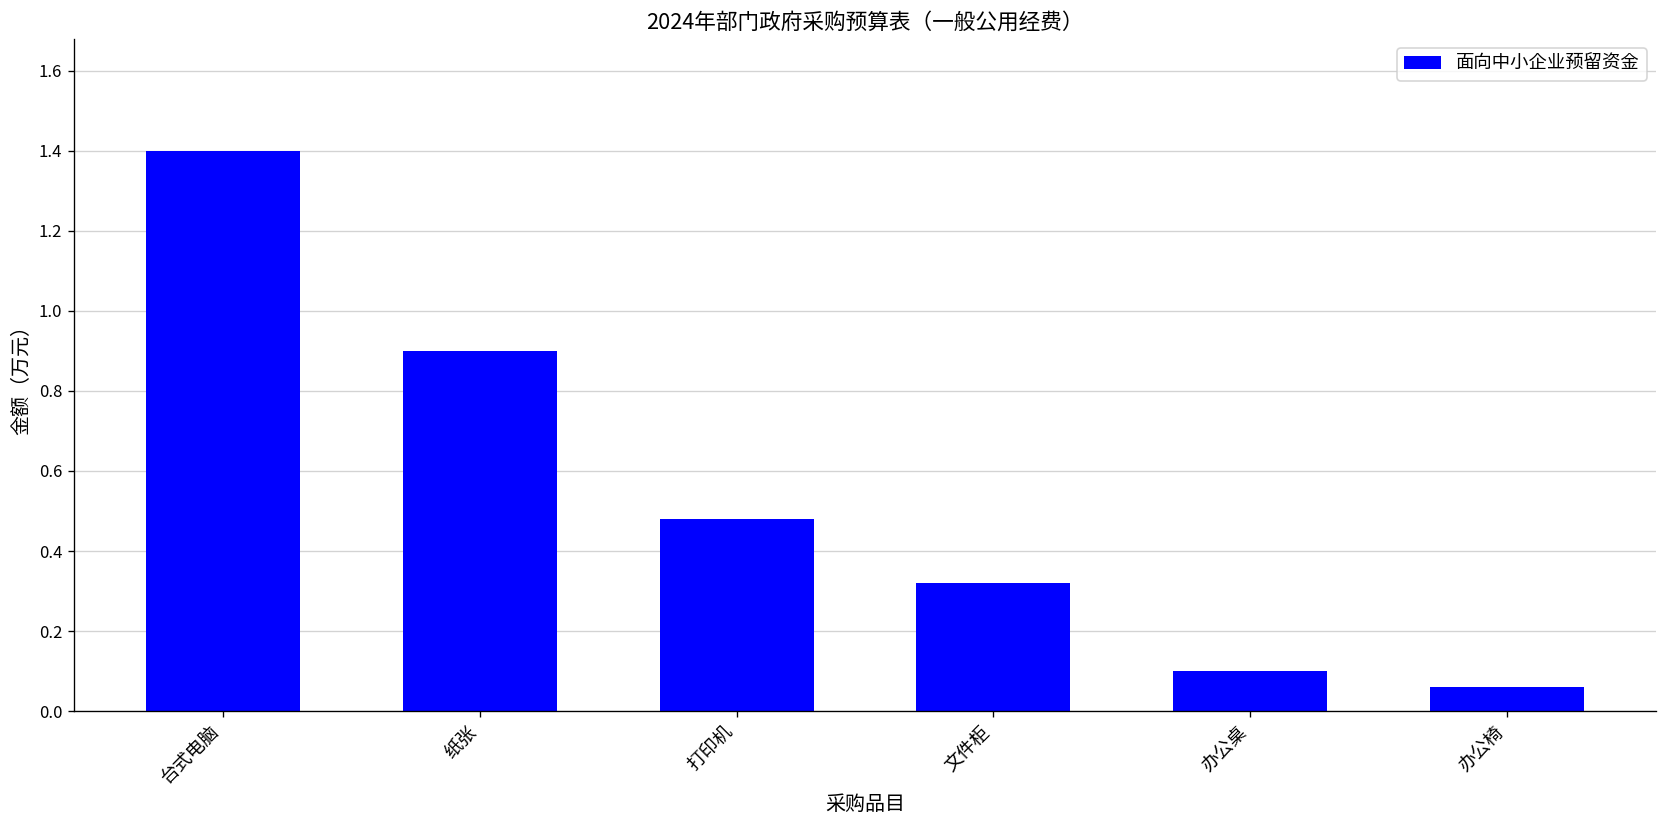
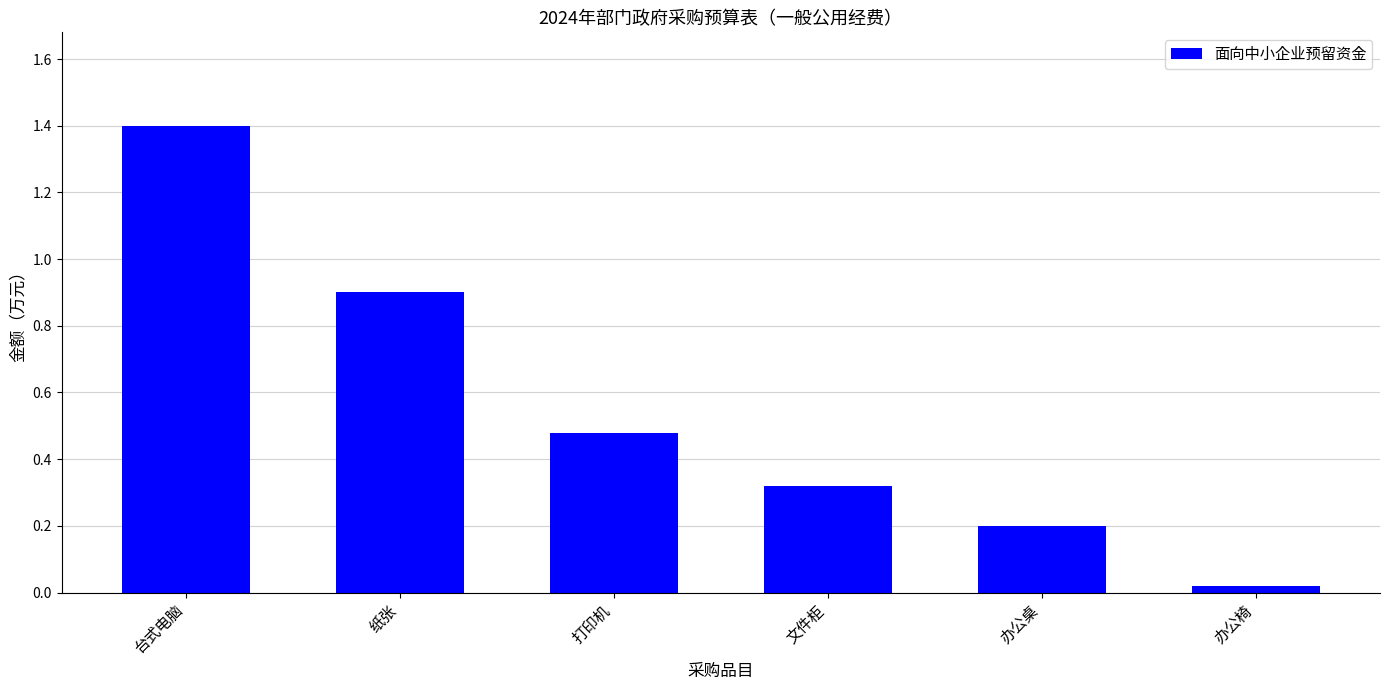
  {
    "台式电脑": 1.40,
    "纸张": 0.90,
    "打印机": 0.48,
    "文件柜": 0.32,
-   "办公桌": 0.1,
-   "办公椅": 0.06
+   "办公桌": 0.2,
+   "办公椅": 0.02
  }
